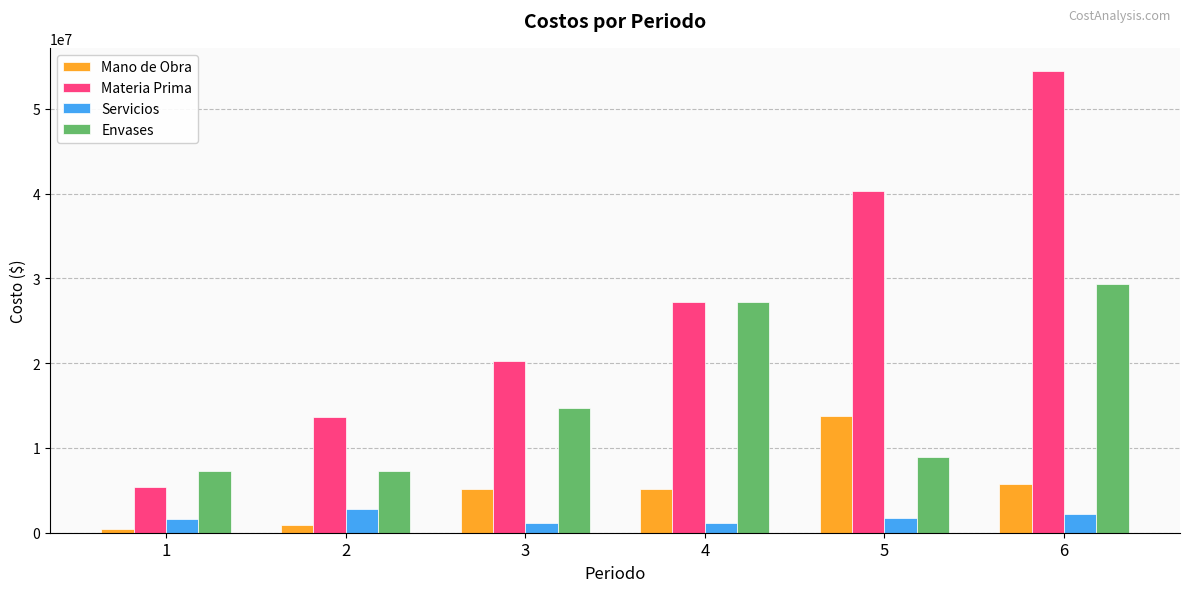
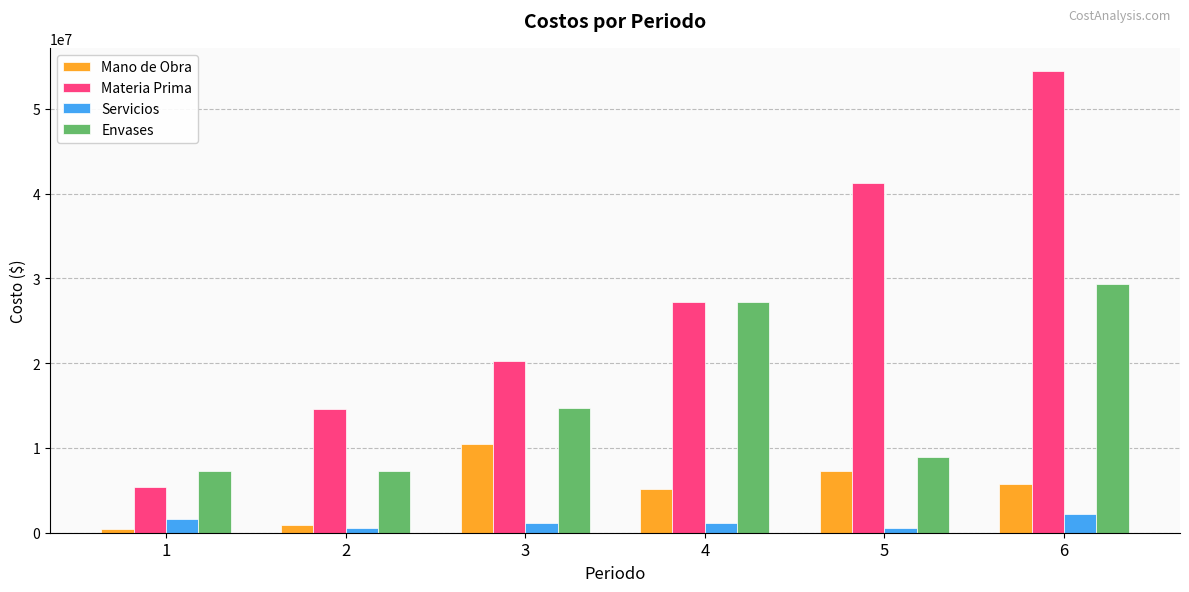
  {
    "Mano de Obra": {
      "1": 0,
      "2": 1000000,
-     "3": 5000000,
+     "3": 10000000,
      "4": 5000000,
-     "5": 14000000,
+     "5": 7000000,
      "6": 6000000
    },
    "Materia Prima": {
      "1": 5000000,
-     "2": 14000000,
+     "2": 15000000,
      "3": 20000000,
      "4": 27000000,
-     "5": 40000000,
+     "5": 41000000,
      "6": 54000000
    },
    "Servicios": {
      "1": 2000000,
-     "2": 3000000,
+     "2": 1000000,
      "3": 1000000,
      "4": 1000000,
-     "5": 2000000,
+     "5": 0,
      "6": 2000000
    },
    "Envases": {
      "1": 7000000,
      "2": 7000000,
      "3": 15000000,
      "4": 27000000,
      "5": 9000000,
      "6": 29000000
    }
  }
